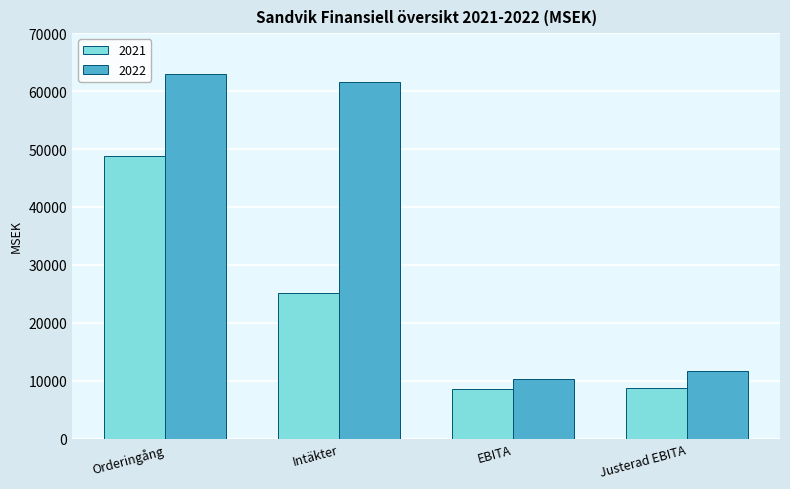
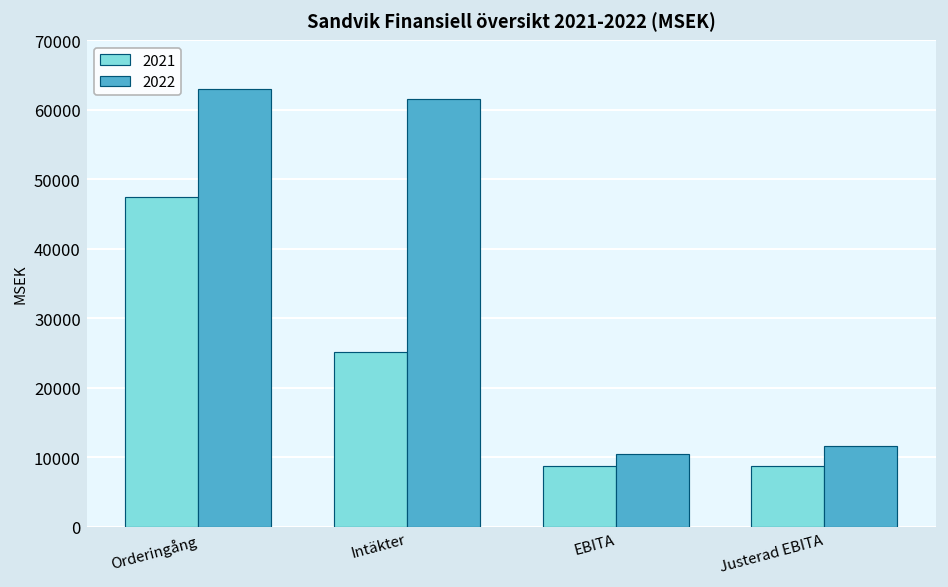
  {
    "2021": {
-     "Orderingång": 49000,
+     "Orderingång": 47000,
      "Intäkter": 25000,
      "EBITA": 9000,
      "Justerad EBITA": 9000
    },
    "2022": {
      "Orderingång": 63000,
      "Intäkter": 61000,
      "EBITA": 10000,
      "Justerad EBITA": 12000
    }
  }
